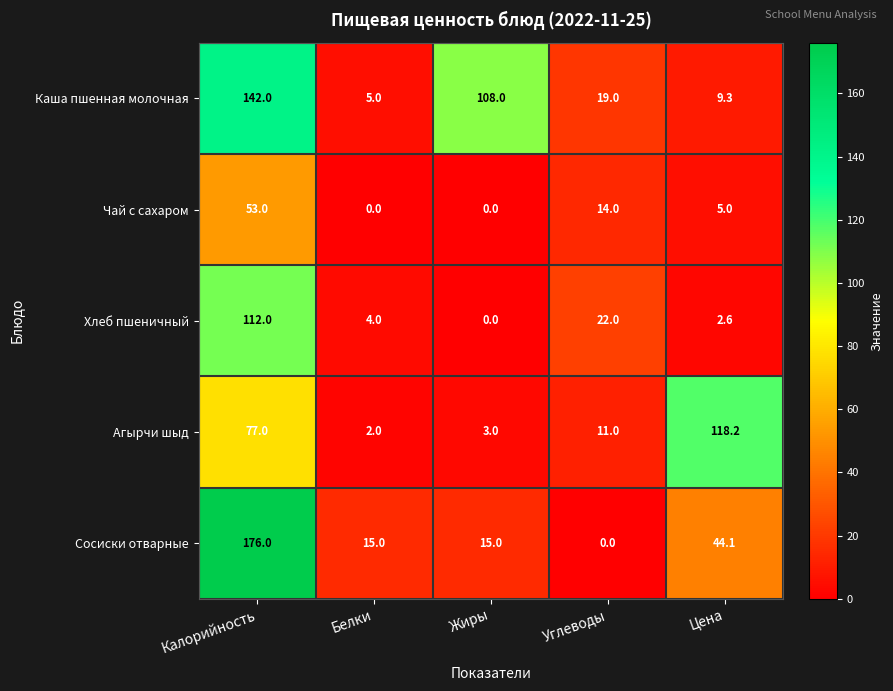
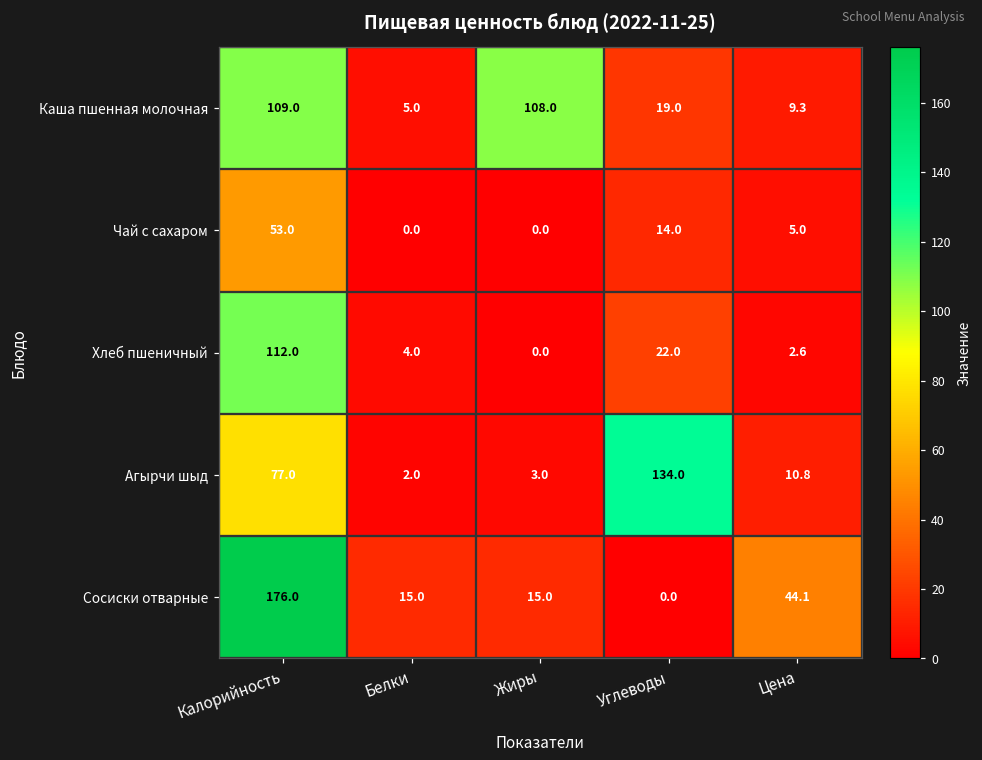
  {
    "Каша пшенная молочная": {
-     "Калорийность": 142.0,
+     "Калорийность": 109.0,
      "Белки": 5.0,
      "Жиры": 108.0,
      "Углеводы": 19.0,
      "Цена": 9.3
    },
    "Чай с сахаром": {
      "Калорийность": 53.0,
      "Белки": 0.0,
      "Жиры": 0.0,
      "Углеводы": 14.0,
      "Цена": 5.0
    },
    "Хлеб пшеничный": {
      "Калорийность": 112.0,
      "Белки": 4.0,
      "Жиры": 0.0,
      "Углеводы": 22.0,
      "Цена": 2.6
    },
    "Агырчи шыд": {
      "Калорийность": 77.0,
      "Белки": 2.0,
      "Жиры": 3.0,
-     "Углеводы": 11.0,
-     "Цена": 118.2
+     "Углеводы": 134.0,
+     "Цена": 10.8
    },
    "Сосиски отварные": {
      "Калорийность": 176.0,
      "Белки": 15.0,
      "Жиры": 15.0,
      "Углеводы": 0.0,
      "Цена": 44.1
    }
  }
